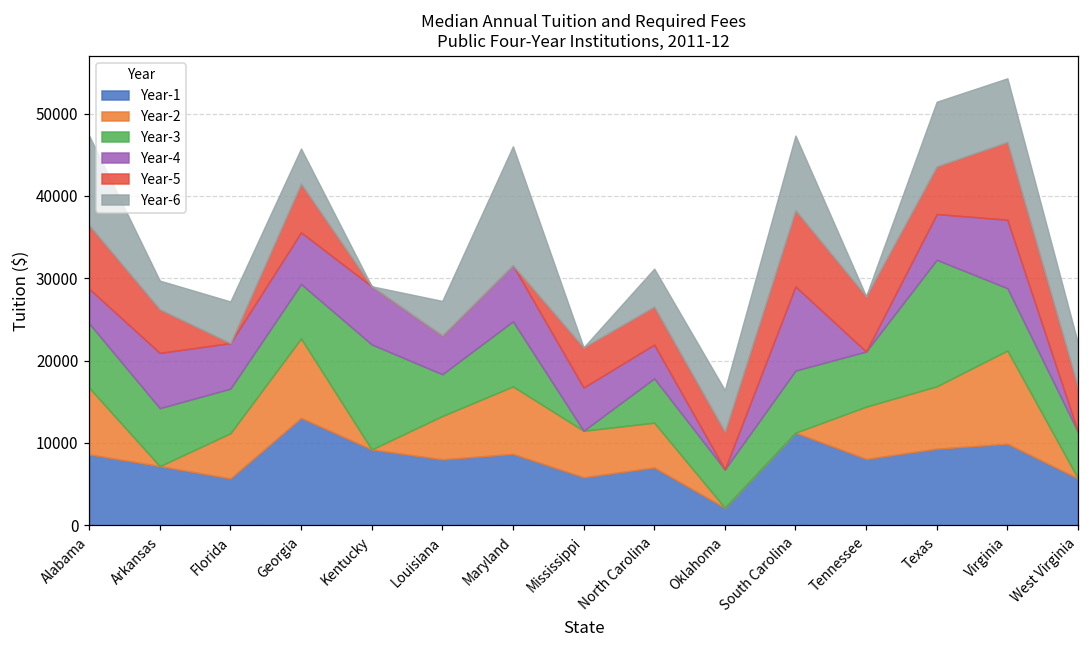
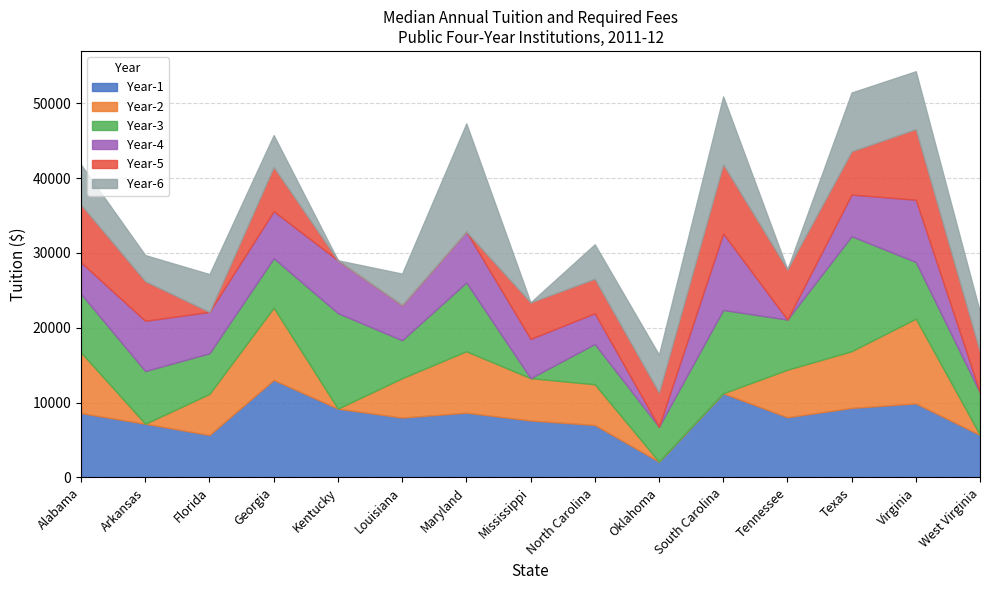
  {
    "Year-1": {
      "Alabama": 9000,
      "Florida": 6000,
      "Georgia": 13000,
      "Louisiana": 8000,
      "Maryland": 9000,
-     "Mississippi": 6000,
+     "Mississippi": 8000,
      "North Carolina": 7000,
      "Tennessee": 8000,
      "Texas": 9000,
      "Virginia": 10000
    },
    "Year-3": {
      "Alabama": 8000,
      "Arkansas": 7000,
      "Florida": 5000,
      "Georgia": 7000,
      "Kentucky": 13000,
      "Louisiana": 5000,
-     "Maryland": 8000,
+     "Maryland": 9000,
      "North Carolina": 5000,
-     "South Carolina": 8000,
+     "South Carolina": 11000,
      "Texas": 15000,
      "Virginia": 8000
    },
    "Year-4": {
      "Alabama": 4000,
      "Arkansas": 7000,
      "Georgia": 6000,
      "Mississippi": 5000,
      "North Carolina": 4000,
      "South Carolina": 10000,
      "Texas": 6000,
      "Virginia": 8000
    },
    "Year-6": {
-     "Alabama": 11000,
+     "Alabama": 5000,
      "Arkansas": 3000,
      "Florida": 5000,
      "Georgia": 4000,
      "Louisiana": 4000,
      "Maryland": 14000,
      "North Carolina": 5000,
      "Oklahoma": 5000,
      "South Carolina": 9000,
      "Texas": 8000,
      "Virginia": 8000,
      "West Virginia": 5000
    }
  }
